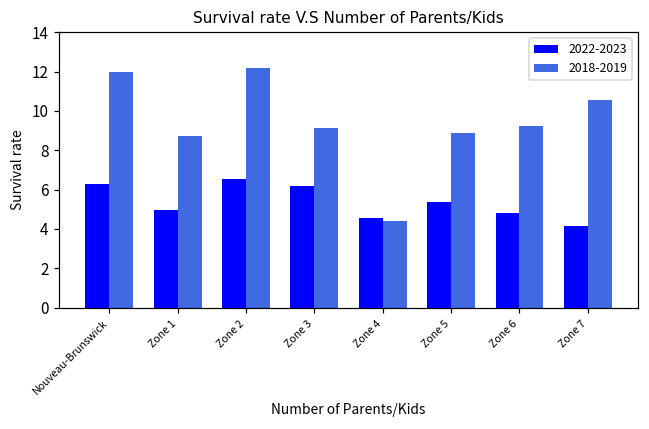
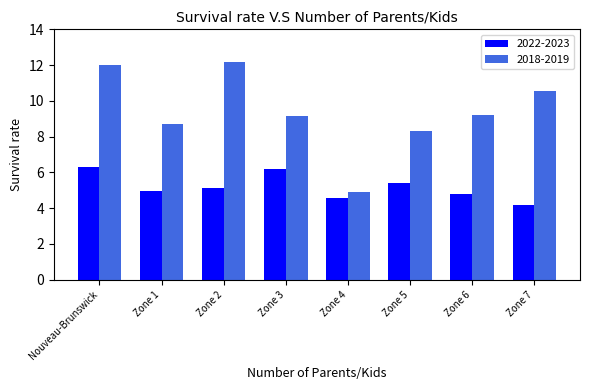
  {
    "2022-2023": {
      "Nouveau-Brunswick": 6.3,
      "Zone 1": 5.0,
-     "Zone 2": 6.6,
+     "Zone 2": 5.1,
      "Zone 3": 6.2,
      "Zone 4": 4.6,
      "Zone 5": 5.4,
      "Zone 6": 4.8,
      "Zone 7": 4.2
    },
    "2018-2019": {
      "Nouveau-Brunswick": 12.0,
      "Zone 1": 8.7,
      "Zone 2": 12.2,
      "Zone 3": 9.1,
-     "Zone 4": 4.4,
-     "Zone 5": 8.9,
+     "Zone 4": 4.9,
+     "Zone 5": 8.3,
      "Zone 6": 9.2,
      "Zone 7": 10.5
    }
  }
